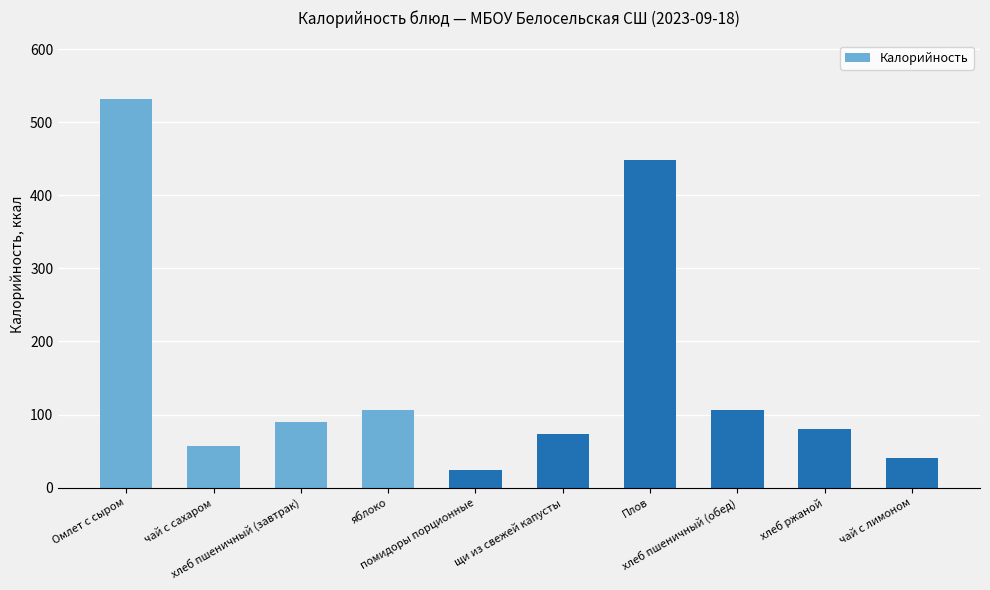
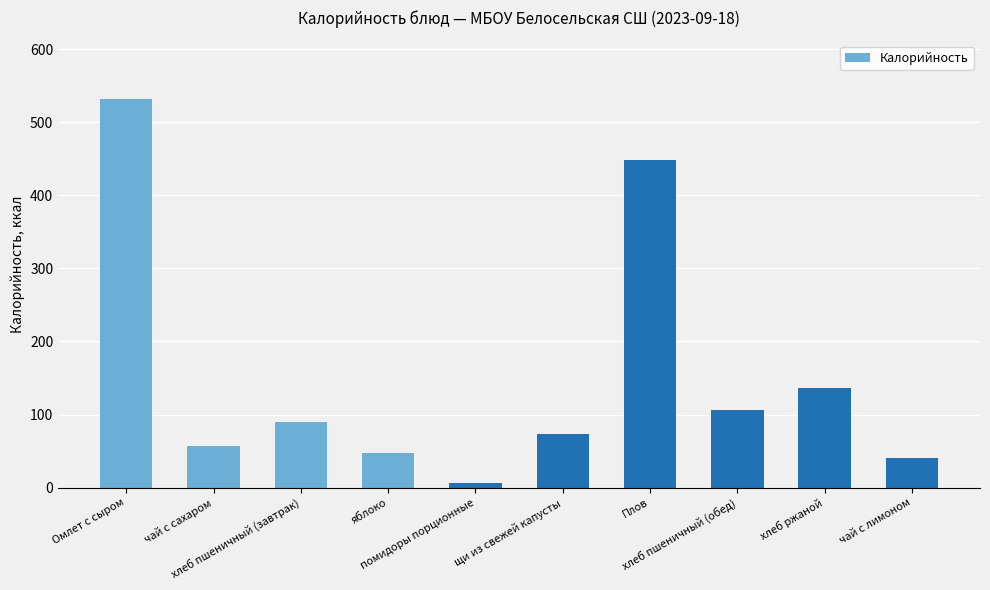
  {
    "Омлет с сыром": 530,
    "чай с сахаром": 60,
    "хлеб пшеничный (завтрак)": 90,
-   "яблоко": 110,
-   "помидоры порционные": 20,
+   "яблоко": 50,
+   "помидоры порционные": 10,
    "щи из свежей капусты": 70,
    "Плов": 450,
    "хлеб пшеничный (обед)": 110,
-   "хлеб ржаной": 80,
+   "хлеб ржаной": 140,
    "чай с лимоном": 40
  }
